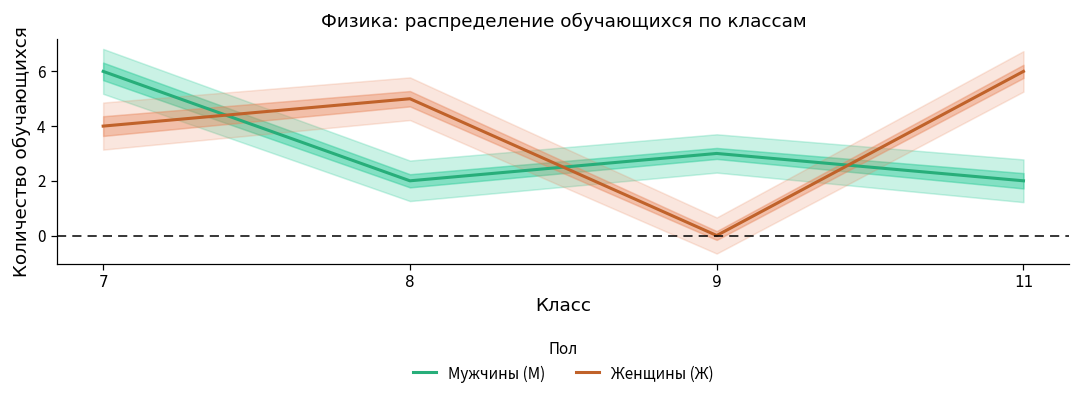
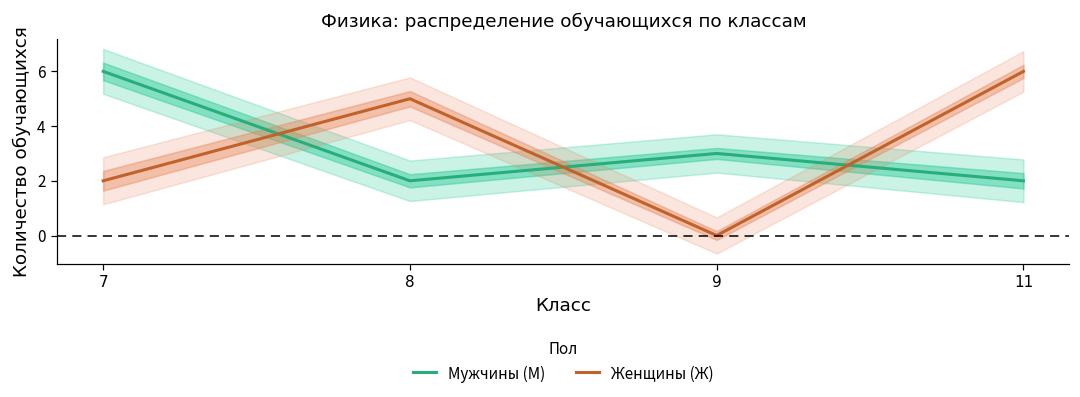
  {
    "Женщины (Ж)": {
-     "7": 4,
+     "7": 2,
      "8": 5,
      "9": 0,
      "11": 6
    }
  }
